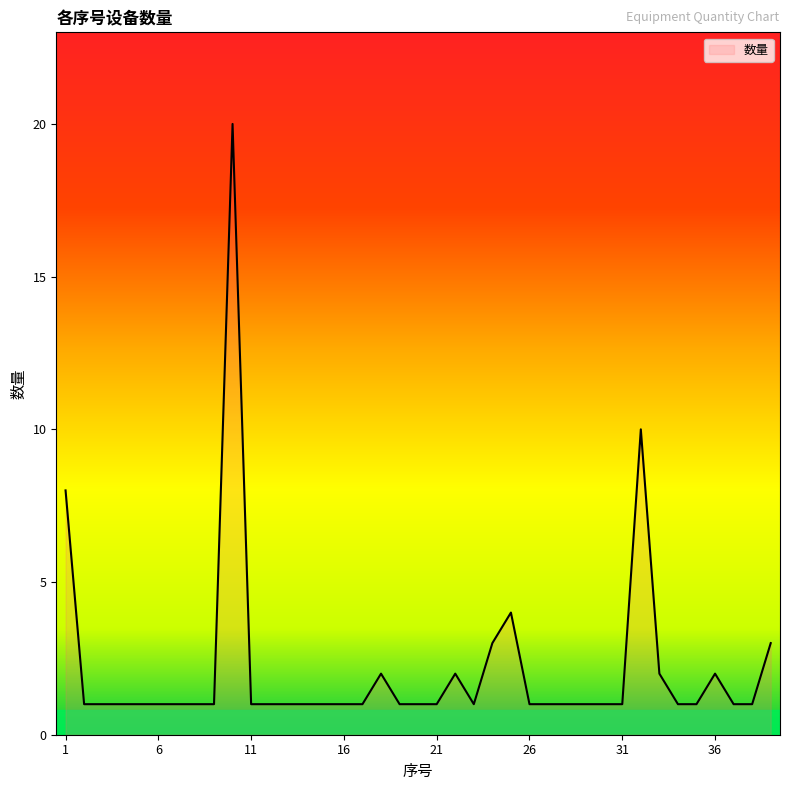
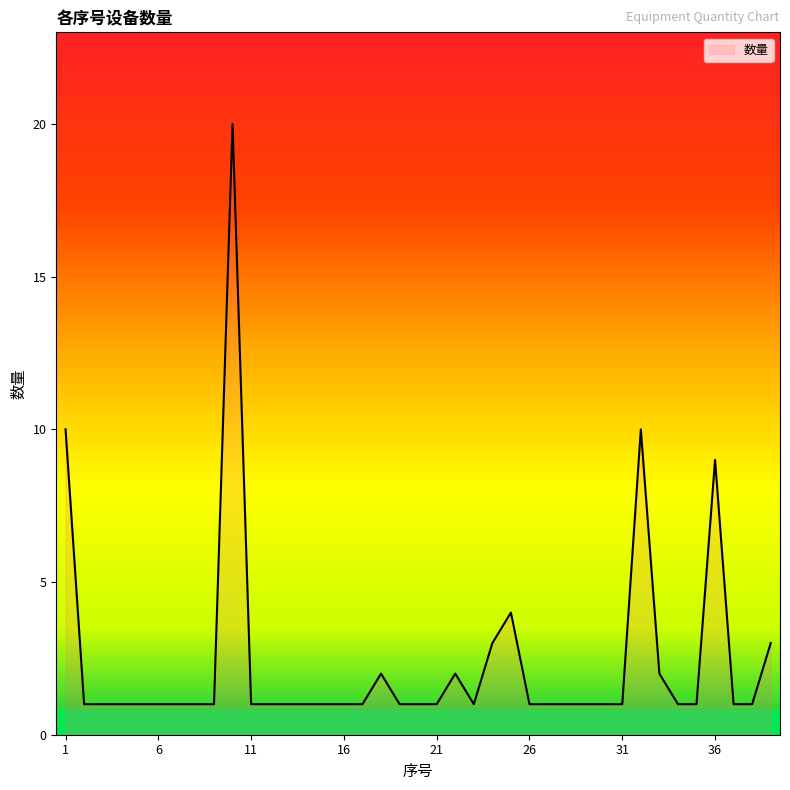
  {
-   "1": 8,
+   "1": 10,
    "6": 1,
    "11": 1,
    "16": 1,
    "21": 1,
    "26": 1,
    "31": 1,
-   "36": 2
+   "36": 9
  }
